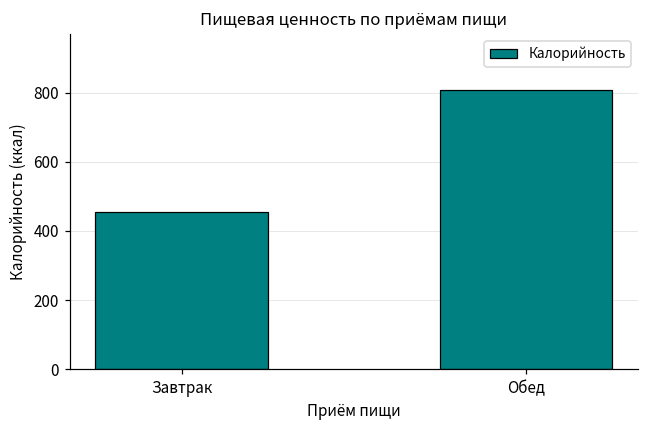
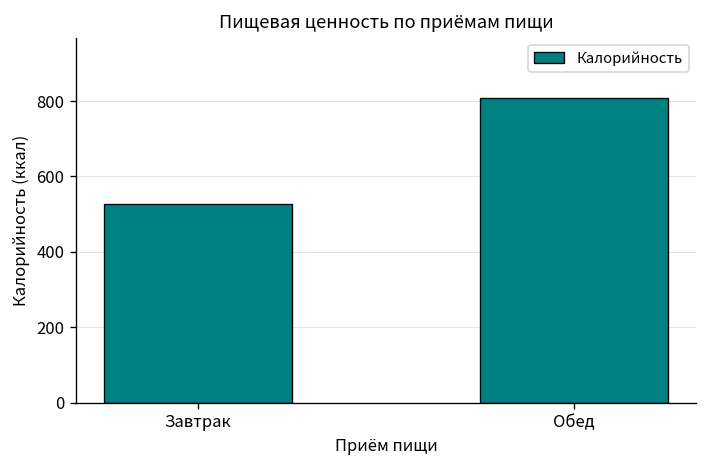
  {
-   "Завтрак": 450,
+   "Завтрак": 530,
    "Обед": 810
  }
